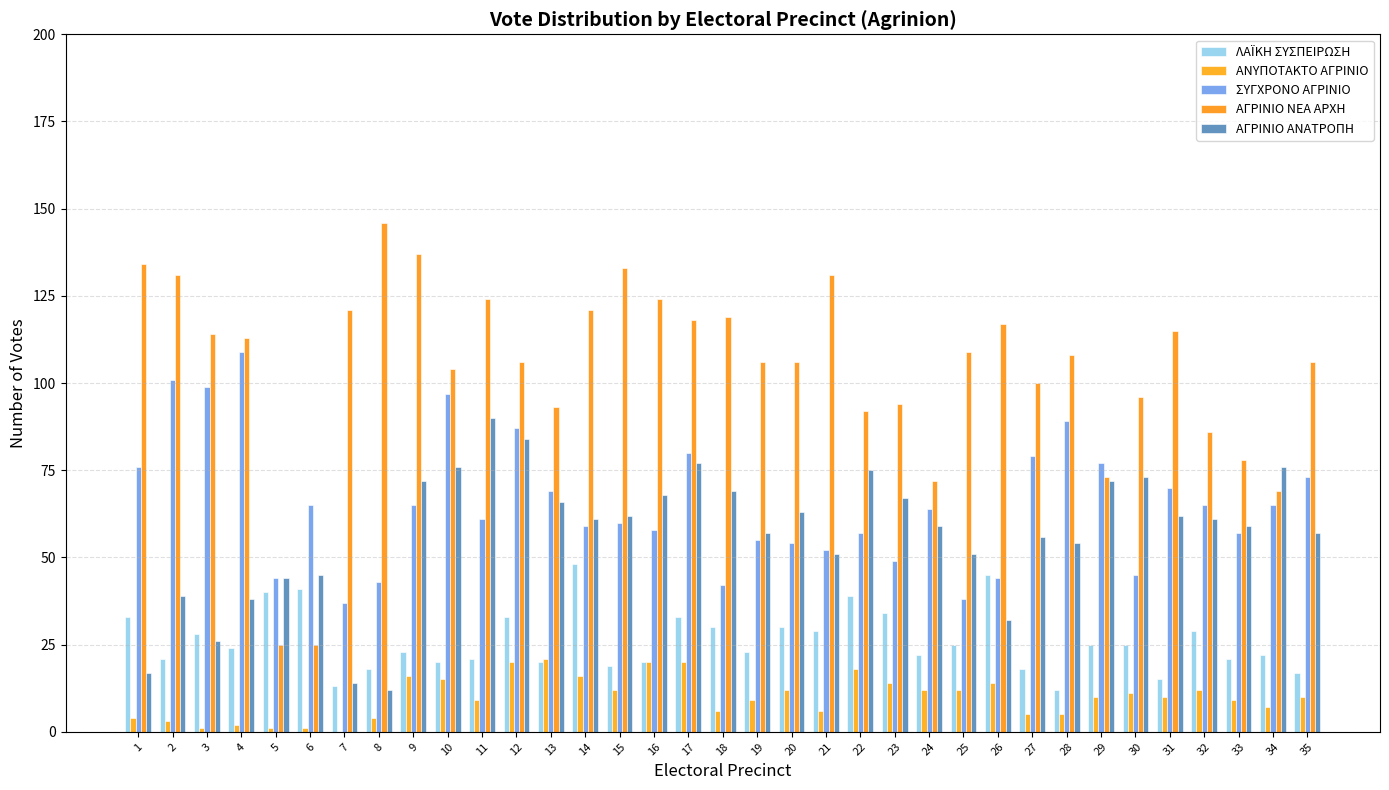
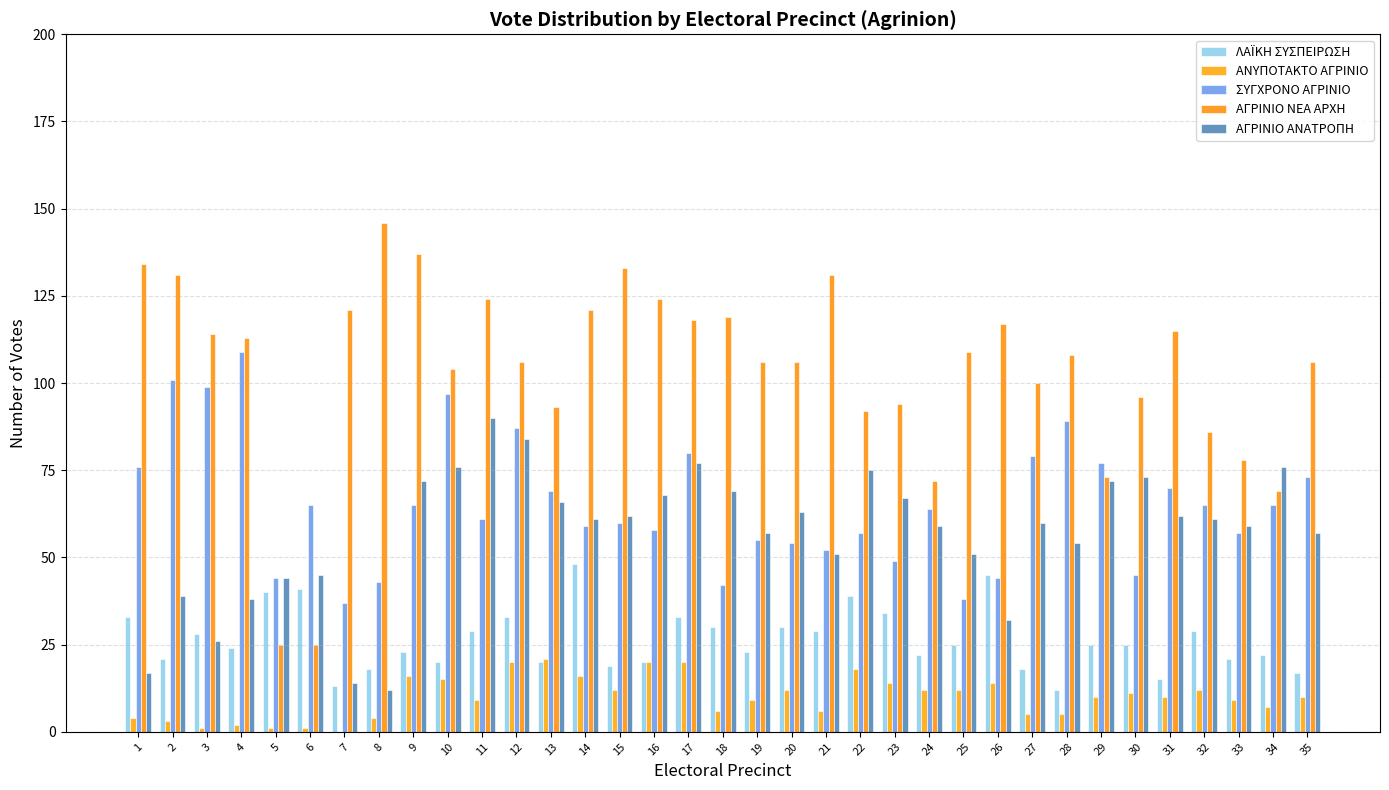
  {
    "ΛΑΪΚΗ ΣΥΣΠΕΙΡΩΣΗ": {
      "1": 33,
      "2": 21,
      "3": 28,
      "4": 24,
      "5": 40,
      "6": 41,
      "7": 13,
      "8": 18,
      "9": 23,
      "10": 20,
-     "11": 21,
+     "11": 29,
      "12": 33,
      "13": 20,
      "14": 48,
      "15": 19,
      "16": 20,
      "17": 33,
      "18": 30,
      "19": 23,
      "20": 30,
      "21": 29,
      "22": 39,
      "23": 34,
      "24": 22,
      "25": 25,
      "26": 45,
      "27": 18,
      "28": 12,
      "29": 25,
      "30": 25,
      "31": 15,
      "32": 29,
      "33": 21,
      "34": 22,
      "35": 17
    },
    "ΣΥΓΧΡΟΝΟ ΑΓΡΙΝΙΟ": {
      "1": 76,
      "2": 101,
      "3": 99,
      "4": 109,
      "5": 44,
      "6": 65,
      "7": 37,
      "8": 43,
      "9": 65,
      "10": 97,
      "11": 61,
      "12": 87,
      "13": 69,
      "14": 59,
      "15": 60,
      "16": 58,
      "17": 80,
      "18": 42,
      "19": 55,
      "20": 54,
      "21": 52,
      "22": 57,
      "23": 49,
      "24": 64,
      "25": 38,
      "26": 44,
      "27": 79,
      "28": 89,
      "29": 77,
      "30": 45,
      "31": 70,
      "32": 65,
      "33": 57,
      "34": 65,
      "35": 73
    },
    "ΑΓΡΙΝΙΟ ΑΝΑΤΡΟΠΗ": {
      "1": 17,
      "2": 39,
      "3": 26,
      "4": 38,
      "5": 44,
      "6": 45,
      "7": 14,
      "8": 12,
      "9": 72,
      "10": 76,
      "11": 90,
      "12": 84,
      "13": 66,
      "14": 61,
      "15": 62,
      "16": 68,
      "17": 77,
      "18": 69,
      "19": 57,
      "20": 63,
      "21": 51,
      "22": 75,
      "23": 67,
      "24": 59,
      "25": 51,
      "26": 32,
-     "27": 56,
+     "27": 60,
      "28": 54,
      "29": 72,
      "30": 73,
      "31": 62,
      "32": 61,
      "33": 59,
      "34": 76,
      "35": 57
    }
  }
